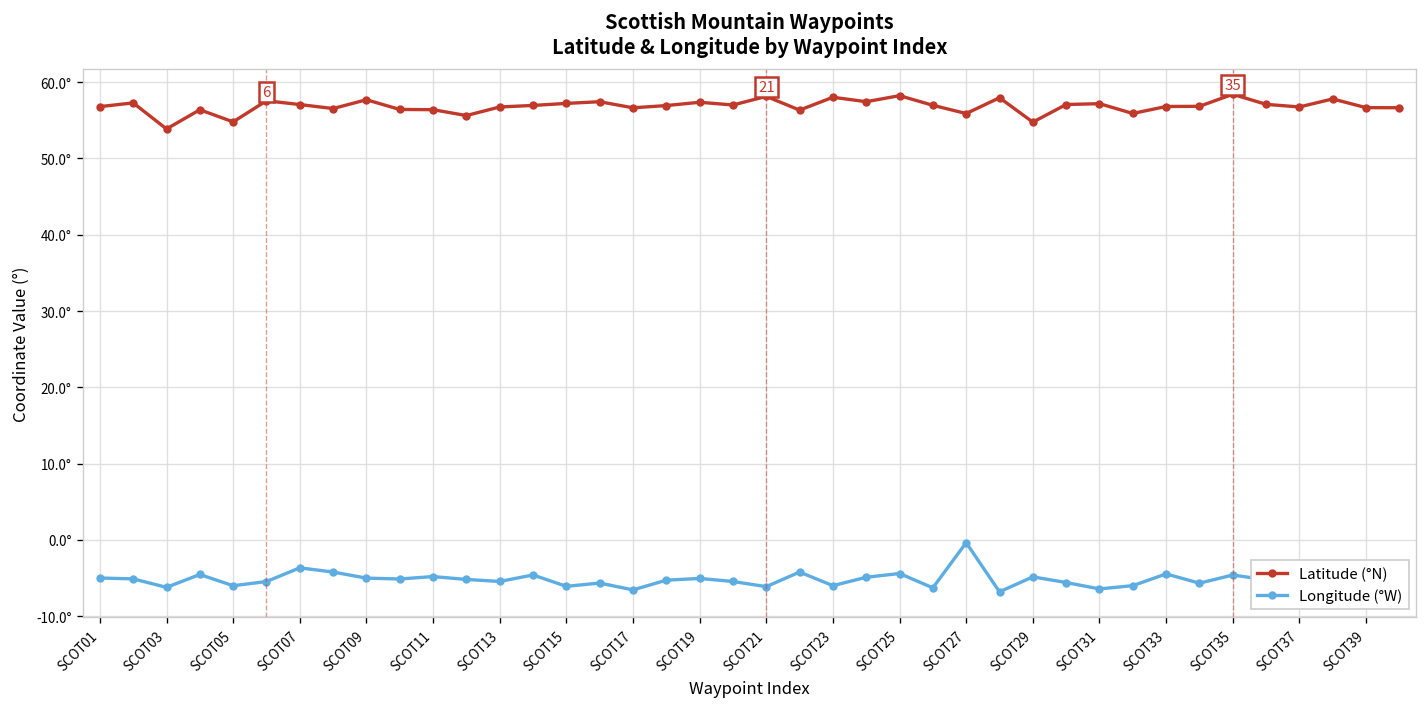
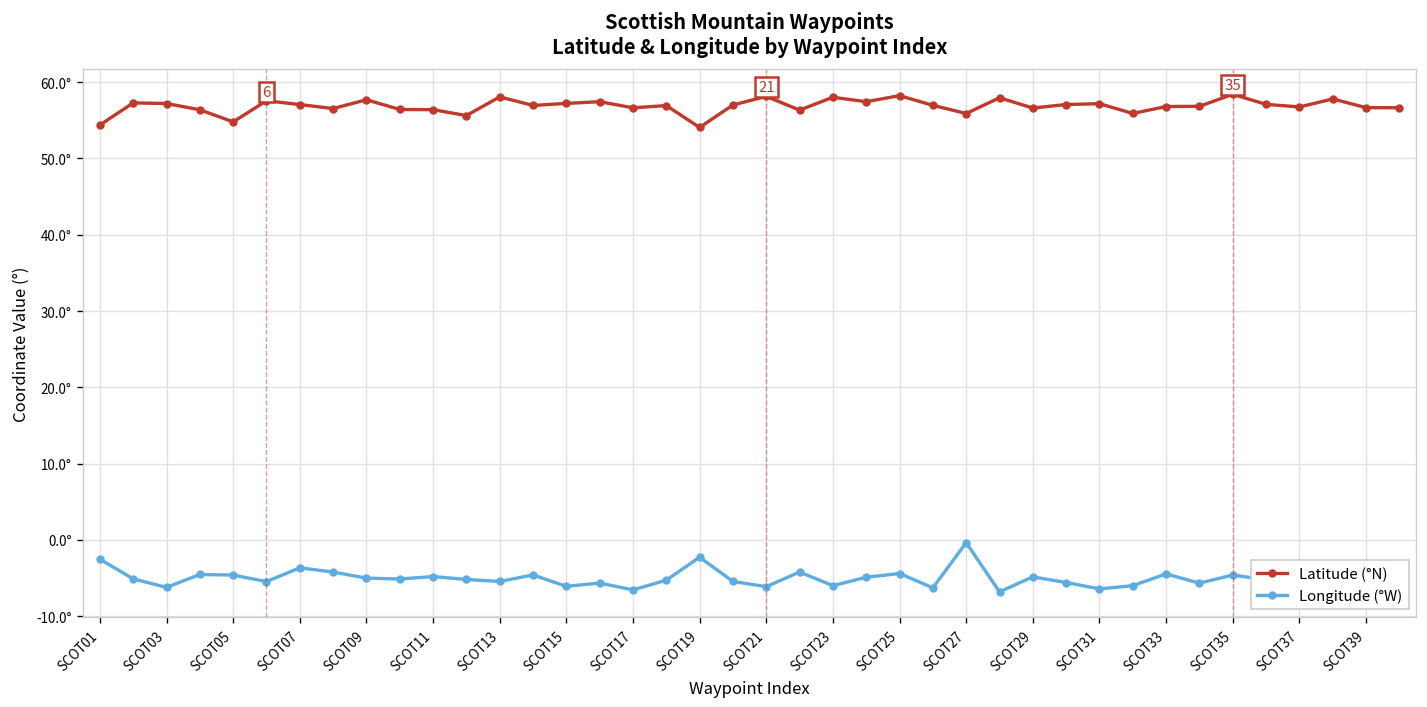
  {
    "Latitude (°N)": {
-     "SCOT01": "57°",
-     "SCOT03": "54°",
+     "SCOT01": "54°",
+     "SCOT03": "57°",
      "SCOT05": "55°",
      "SCOT07": "57°",
      "SCOT09": "58°",
      "SCOT11": "56°",
-     "SCOT13": "57°",
+     "SCOT13": "58°",
      "SCOT15": "57°",
      "SCOT17": "57°",
-     "SCOT19": "57°",
+     "SCOT19": "54°",
      "SCOT23": "58°",
      "SCOT25": "58°",
      "SCOT27": "56°",
-     "SCOT29": "55°",
+     "SCOT29": "57°",
      "SCOT31": "57°",
      "SCOT33": "57°",
      "SCOT37": "57°",
      "SCOT39": "57°"
    },
    "Longitude (°W)": {
-     "SCOT01": "-5°",
+     "SCOT01": "-3°",
      "SCOT03": "-6°",
-     "SCOT05": "-6°",
+     "SCOT05": "-5°",
      "SCOT07": "-4°",
      "SCOT09": "-5°",
      "SCOT11": "-5°",
      "SCOT13": "-5°",
      "SCOT15": "-6°",
      "SCOT17": "-7°",
-     "SCOT19": "-5°",
+     "SCOT19": "-2°",
      "SCOT21": "-6°",
      "SCOT23": "-6°",
      "SCOT25": "-4°",
      "SCOT27": "0°",
      "SCOT29": "-5°",
      "SCOT31": "-6°",
      "SCOT33": "-4°",
      "SCOT35": "-5°"
    }
  }
